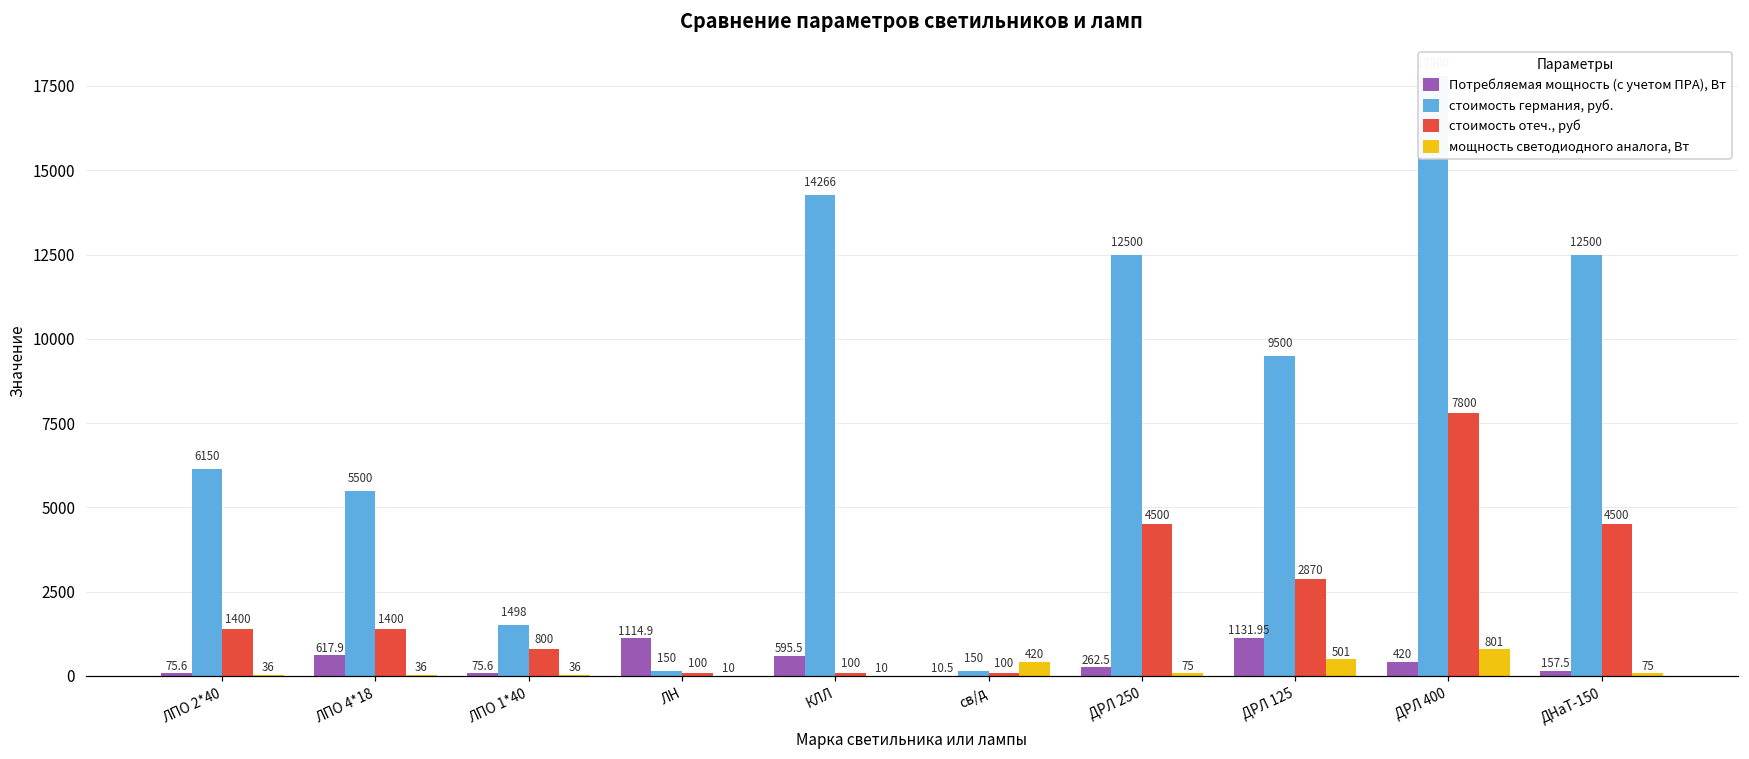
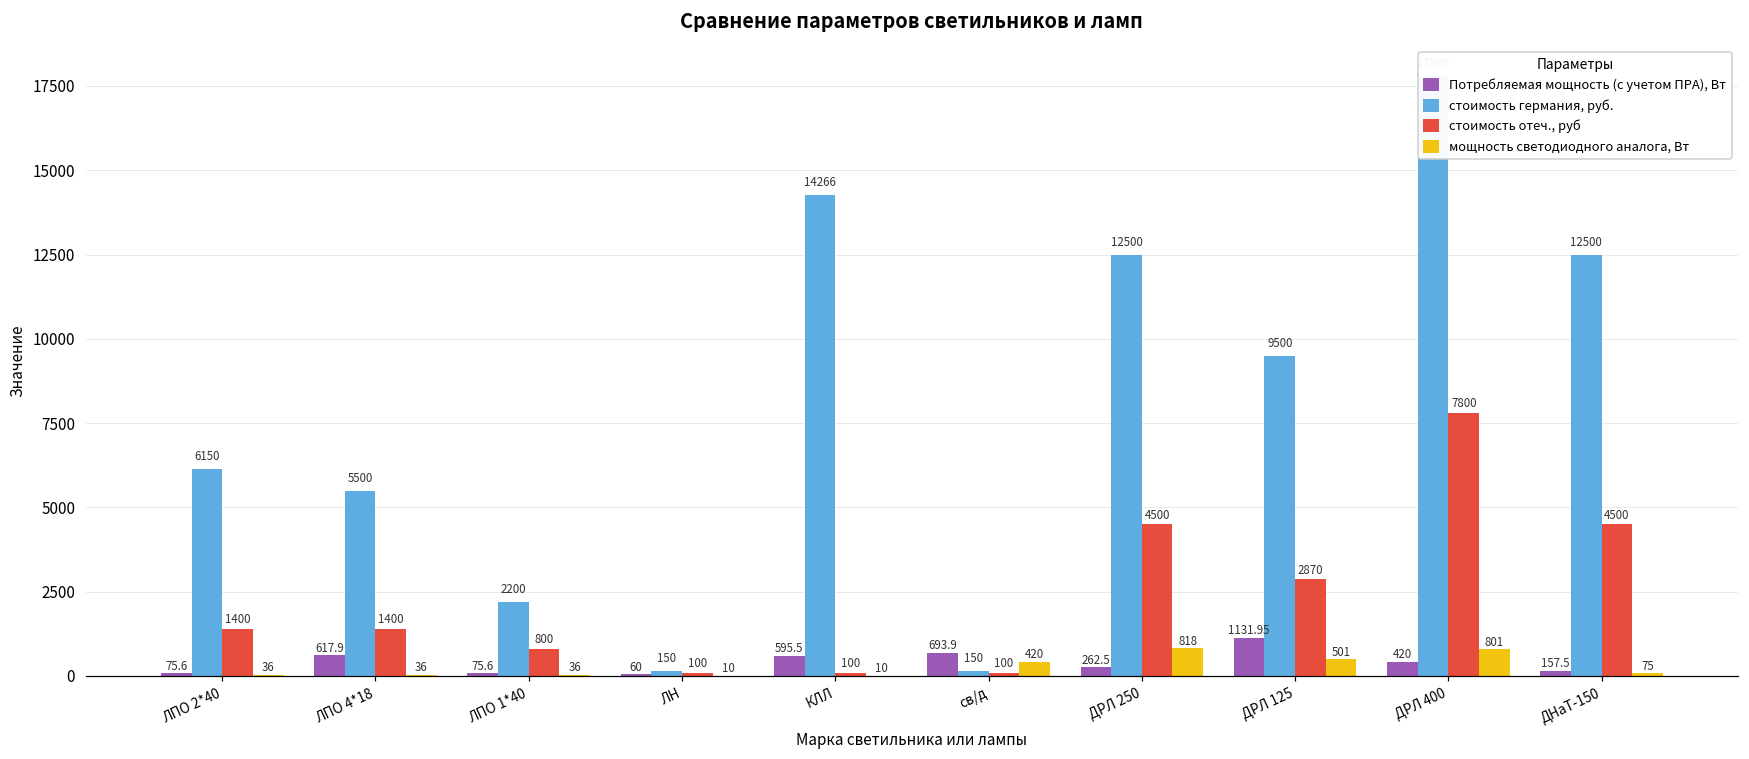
  {
    "Потребляемая мощность (с учетом ПРА), Вт": {
      "ЛПО 2*40": 75.6,
      "ЛПО 4*18": 617.9,
      "ЛПО 1*40": 75.6,
-     "ЛН": 1114.9,
+     "ЛН": 60,
      "КЛЛ": 595.5,
-     "св/д": 10.5,
+     "св/д": 693.9,
      "ДРЛ 250": 262.5,
      "ДРЛ 125": 1131.95,
      "ДРЛ 400": 420,
      "ДНаТ-150": 157.5
    },
    "стоимость германия, руб.": {
      "ЛПО 2*40": 6150,
      "ЛПО 4*18": 5500,
-     "ЛПО 1*40": 1498,
+     "ЛПО 1*40": 2200,
      "ЛН": 150,
      "КЛЛ": 14266,
      "св/д": 150,
      "ДРЛ 250": 12500,
      "ДРЛ 125": 9500,
      "ДНаТ-150": 12500
    },
    "стоимость отеч., руб": {
      "ЛПО 2*40": 1400,
      "ЛПО 4*18": 1400,
      "ЛПО 1*40": 800,
      "ЛН": 100,
      "КЛЛ": 100,
      "св/д": 100,
      "ДРЛ 250": 4500,
      "ДРЛ 125": 2870,
      "ДРЛ 400": 7800,
      "ДНаТ-150": 4500
    },
    "мощность светодиодного аналога, Вт": {
      "ЛПО 2*40": 36,
      "ЛПО 4*18": 36,
      "ЛПО 1*40": 36,
      "ЛН": 10,
      "КЛЛ": 10,
      "св/д": 420,
-     "ДРЛ 250": 75,
+     "ДРЛ 250": 818,
      "ДРЛ 125": 501,
      "ДРЛ 400": 801,
      "ДНаТ-150": 75
    }
  }
